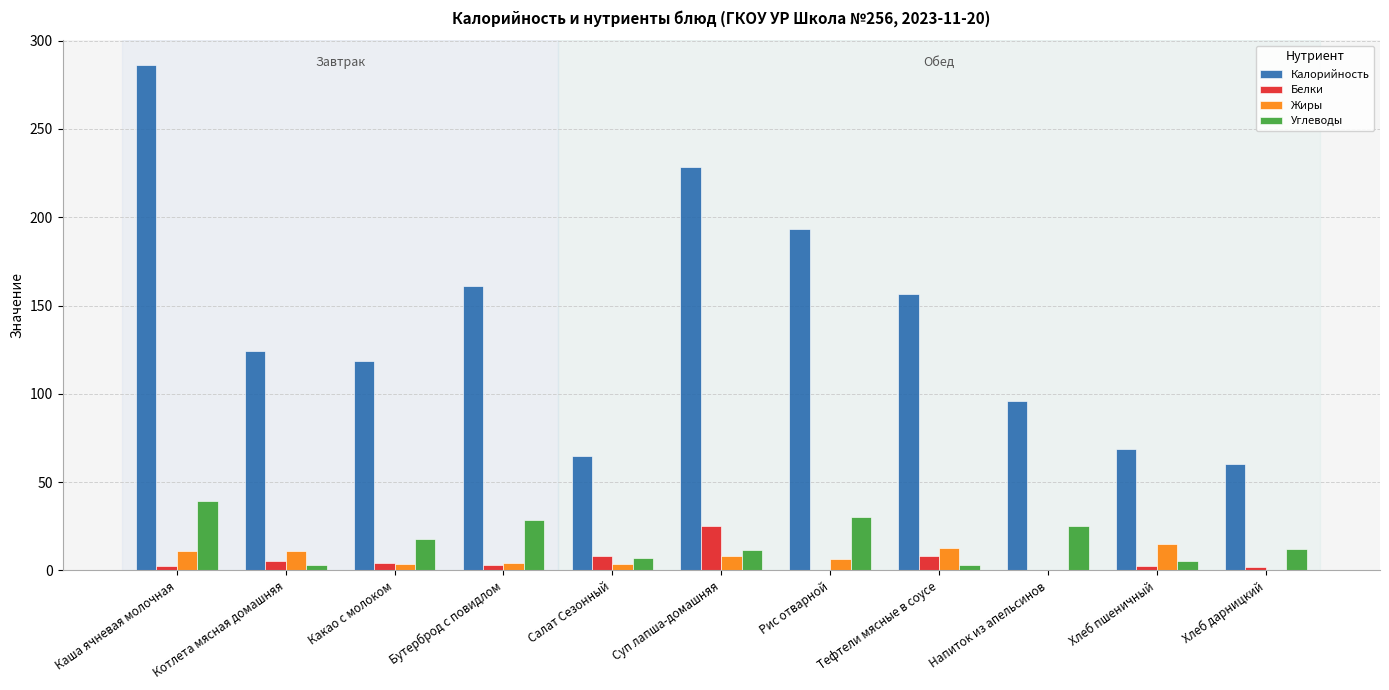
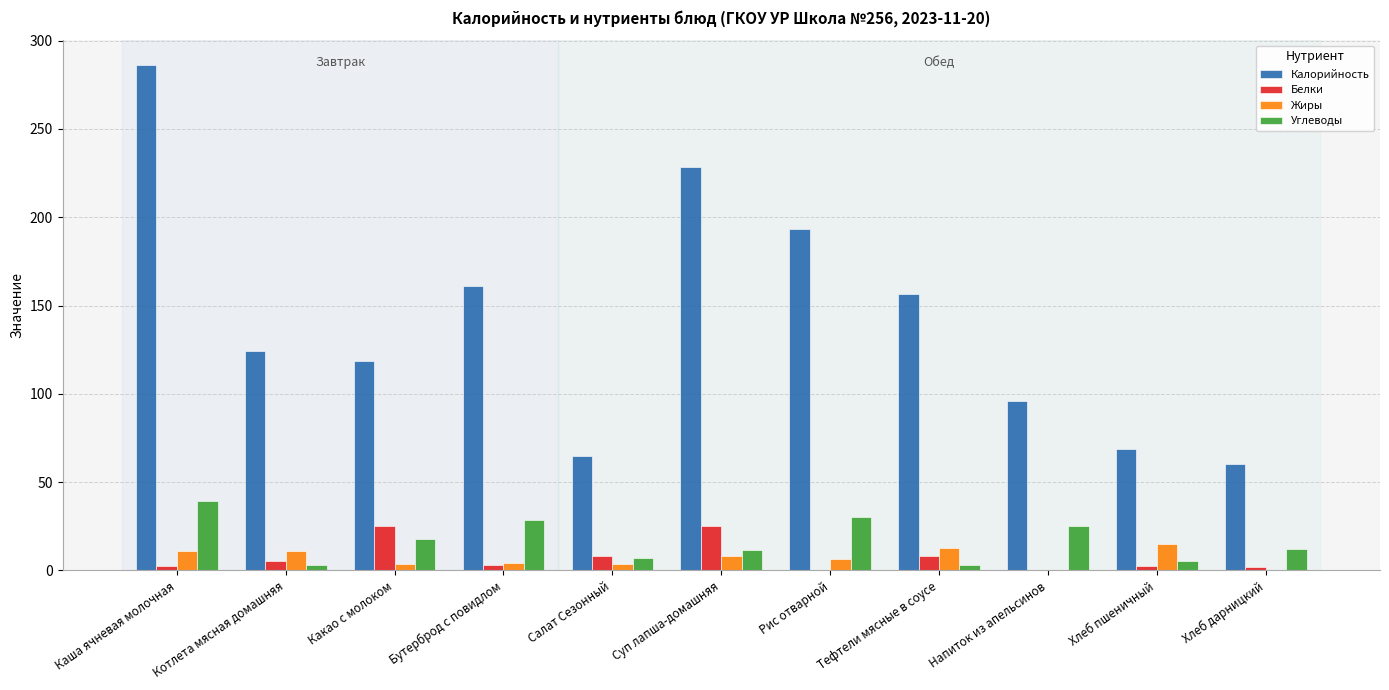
  {
    "Калорийность": {
      "Каша ячневая молочная": 286,
      "Котлета мясная домашняя": 124,
      "Какао с молоком": 119,
      "Бутерброд с повидлом": 161,
      "Салат Сезонный": 65,
      "Суп лапша-домашняя": 228,
      "Рис отварной": 193,
      "Тефтели мясные в соусе": 156,
      "Напиток из апельсинов": 96,
      "Хлеб пшеничный": 69,
      "Хлеб дарницкий": 60
    },
    "Белки": {
      "Каша ячневая молочная": 2,
      "Котлета мясная домашняя": 6,
-     "Какао с молоком": 4,
+     "Какао с молоком": 25,
      "Бутерброд с повидлом": 3,
      "Салат Сезонный": 8,
      "Суп лапша-домашняя": 25,
      "Тефтели мясные в соусе": 8,
      "Хлеб пшеничный": 2,
      "Хлеб дарницкий": 2
    },
    "Жиры": {
      "Каша ячневая молочная": 11,
      "Котлета мясная домашняя": 11,
      "Какао с молоком": 4,
      "Бутерброд с повидлом": 4,
      "Салат Сезонный": 4,
      "Суп лапша-домашняя": 8,
      "Рис отварной": 7,
      "Тефтели мясные в соусе": 13,
      "Напиток из апельсинов": 0,
      "Хлеб пшеничный": 15
    },
    "Углеводы": {
      "Каша ячневая молочная": 39,
      "Котлета мясная домашняя": 3,
      "Какао с молоком": 18,
      "Бутерброд с повидлом": 28,
      "Салат Сезонный": 7,
      "Суп лапша-домашняя": 12,
      "Рис отварной": 31,
      "Тефтели мясные в соусе": 3,
      "Напиток из апельсинов": 25,
      "Хлеб пшеничный": 5,
      "Хлеб дарницкий": 12
    }
  }
